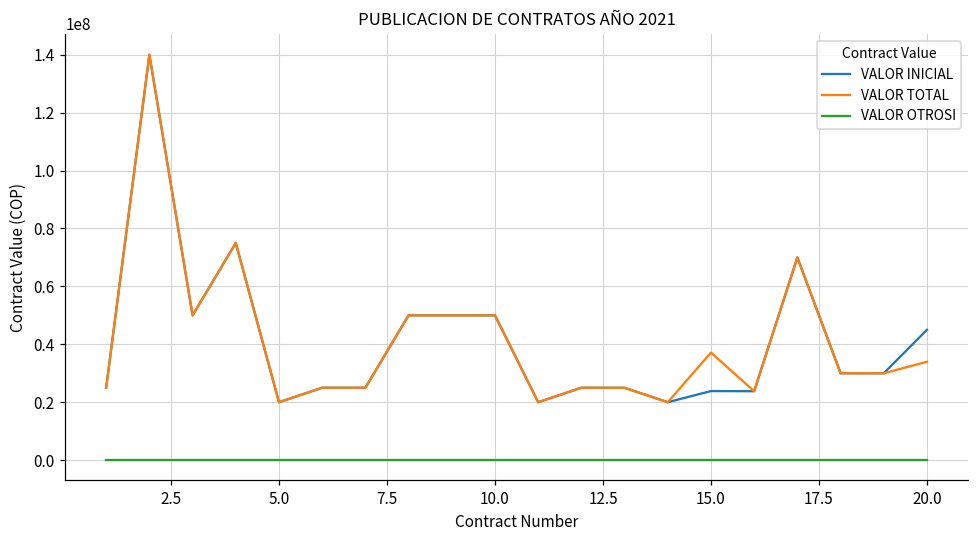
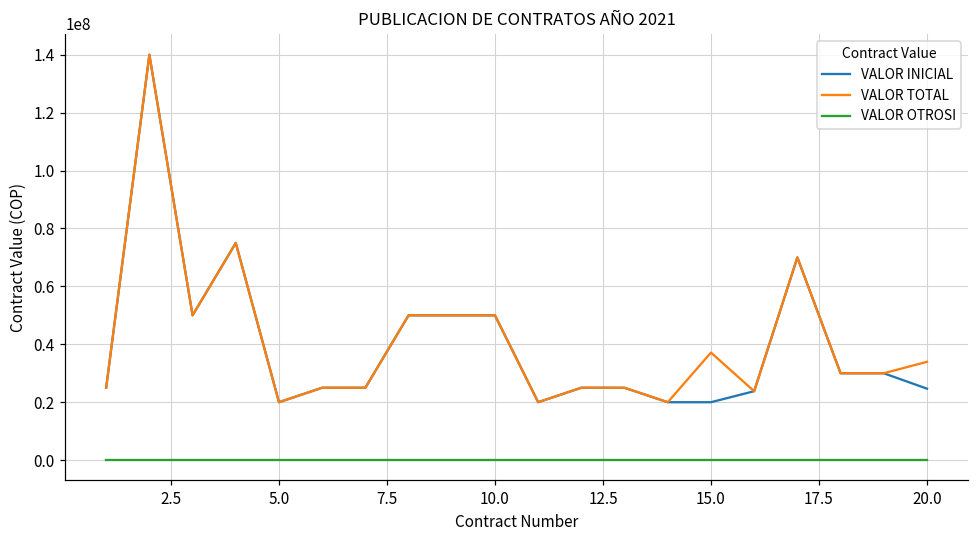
  {
    "VALOR INICIAL": {
-     "15.0": 24000000,
-     "20.0": 45000000
+     "15.0": 20000000,
+     "20.0": 25000000
    },
    "VALOR TOTAL": {
      "15.0": 37000000,
      "20.0": 34000000
    },
    "VALOR OTROSI": {
      "5.0": 0,
      "10.0": 0,
      "15.0": 0,
      "20.0": 0
    }
  }
